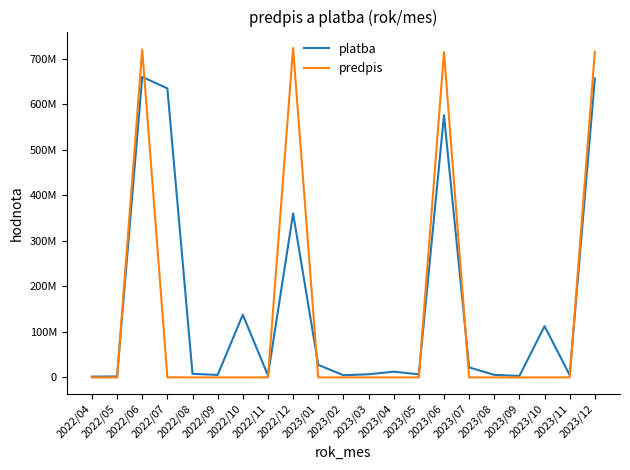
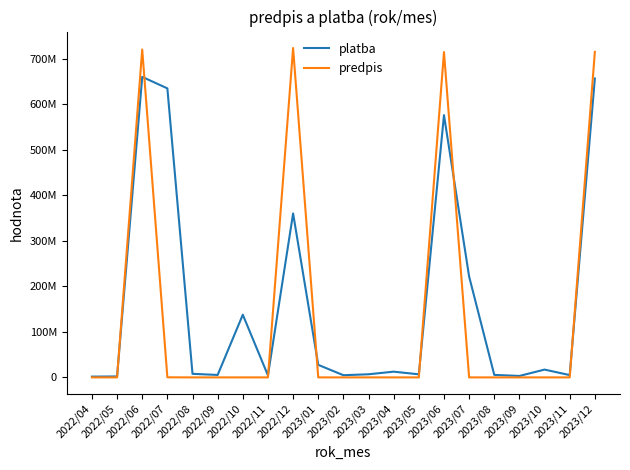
  {
    "platba": {
      "2022/06": 660000000,
      "2022/07": 630000000,
      "2022/08": 10000000,
      "2022/10": 140000000,
      "2022/12": 360000000,
      "2023/01": 30000000,
      "2023/03": 10000000,
      "2023/04": 10000000,
      "2023/05": 10000000,
      "2023/06": 580000000,
-     "2023/07": 20000000,
-     "2023/10": 110000000,
+     "2023/07": 220000000,
+     "2023/10": 20000000,
      "2023/12": 660000000
    },
    "predpis": {
      "2022/06": 720000000,
      "2022/07": 0,
      "2022/08": 0,
      "2022/10": 0,
      "2022/12": 720000000,
      "2023/01": 0,
      "2023/03": 0,
      "2023/04": 0,
      "2023/05": 0,
      "2023/06": 710000000,
      "2023/07": 0,
      "2023/10": 0,
      "2023/12": 710000000
    }
  }
